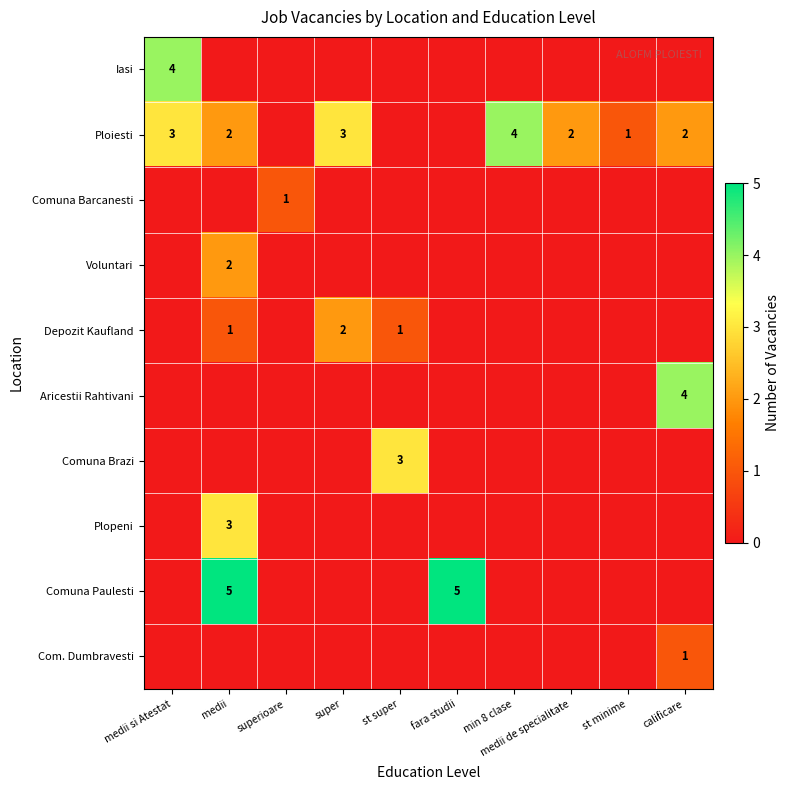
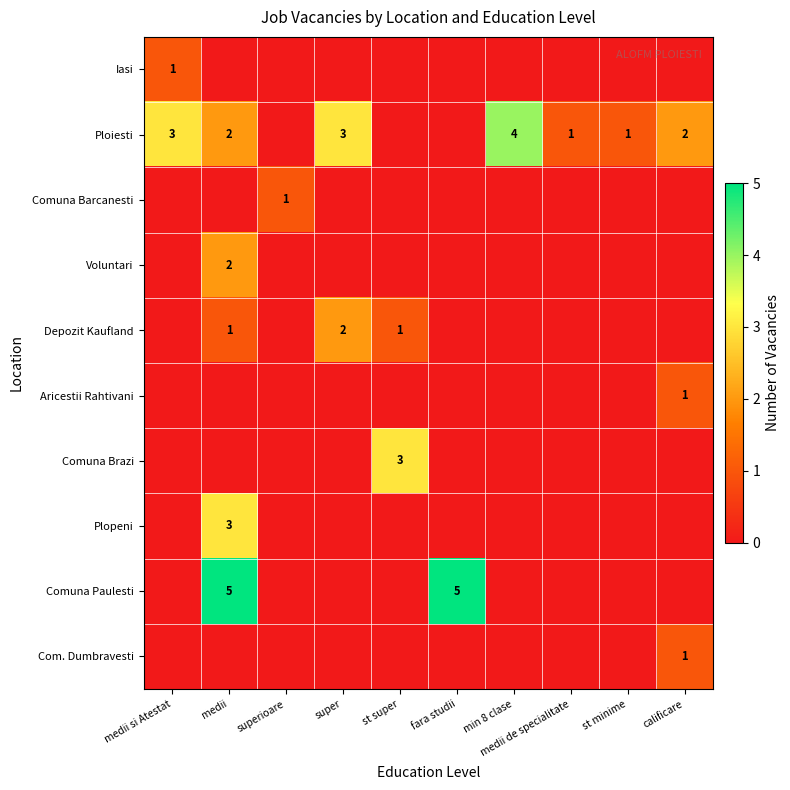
  {
    "Iasi": {
-     "medii si Atestat": 4
+     "medii si Atestat": 1
    },
    "Ploiesti": {
      "medii si Atestat": 3,
      "medii": 2,
      "super": 3,
      "min 8 clase": 4,
-     "medii de specialitate": 2,
+     "medii de specialitate": 1,
      "st minime": 1,
      "calificare": 2
    },
    "Comuna Barcanesti": {
      "superioare": 1
    },
    "Voluntari": {
      "medii": 2
    },
    "Depozit Kaufland": {
      "medii": 1,
      "super": 2,
      "st super": 1
    },
    "Aricestii Rahtivani": {
-     "calificare": 4
+     "calificare": 1
    },
    "Comuna Brazi": {
      "st super": 3
    },
    "Plopeni": {
      "medii": 3
    },
    "Comuna Paulesti": {
      "medii": 5,
      "fara studii": 5
    },
    "Com. Dumbravesti": {
      "calificare": 1
    }
  }
